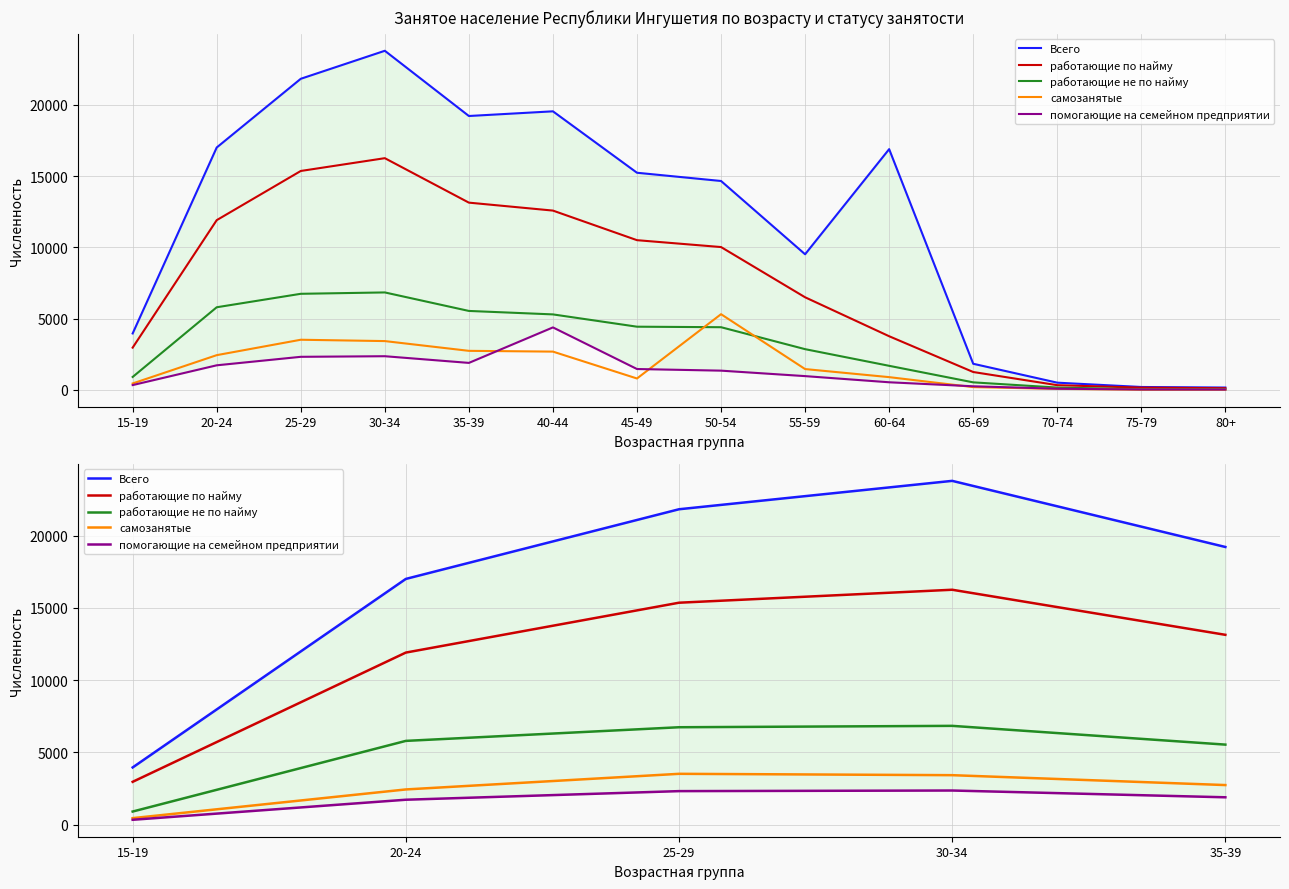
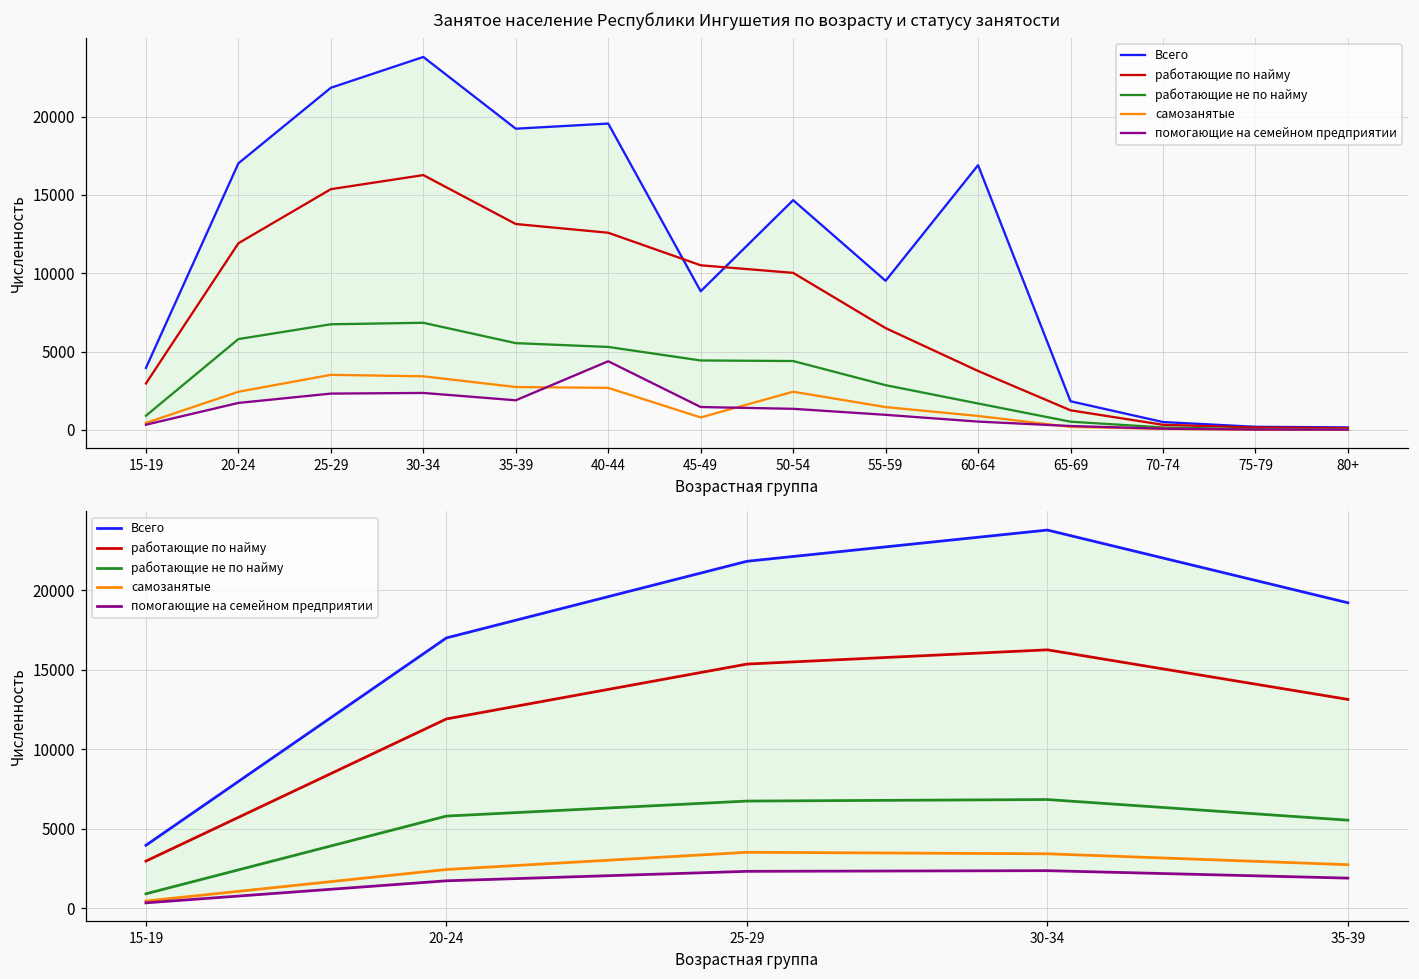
  {
    "Занятое население Республики Ингушетия по возрасту и статусу занятости": {
      "Всего": {
        "15-19": 4000,
        "20-24": 17000,
        "25-29": 21800,
        "30-34": 23800,
        "35-39": 19200,
        "40-44": 19600,
-       "45-49": 15200,
+       "45-49": 8900,
        "50-54": 14700,
        "55-59": 9500,
        "60-64": 16900,
        "65-69": 1800
      },
      "работающие по найму": {
        "15-19": 3000,
        "20-24": 11900,
        "25-29": 15400,
        "30-34": 16300,
        "35-39": 13100,
        "40-44": 12600,
        "45-49": 10500,
        "50-54": 10000,
        "55-59": 6500,
        "60-64": 3800,
        "65-69": 1300
      },
      "работающие не по найму": {
        "15-19": 900,
        "20-24": 5800,
        "25-29": 6700,
        "30-34": 6800,
        "35-39": 5500,
        "40-44": 5300,
        "45-49": 4400,
        "50-54": 4400,
        "55-59": 2900,
        "60-64": 1700,
        "65-69": 500
      },
      "самозанятые": {
        "20-24": 2400,
        "25-29": 3500,
        "30-34": 3400,
        "35-39": 2700,
        "40-44": 2700,
        "45-49": 800,
-       "50-54": 5300,
+       "50-54": 2400,
        "55-59": 1500,
        "60-64": 900
      },
      "помогающие на семейном предприятии": {
        "20-24": 1700,
        "25-29": 2300,
        "30-34": 2400,
        "35-39": 1900,
        "40-44": 4400,
        "45-49": 1500,
        "50-54": 1300,
        "55-59": 1000,
        "60-64": 500
      }
    }
  }
